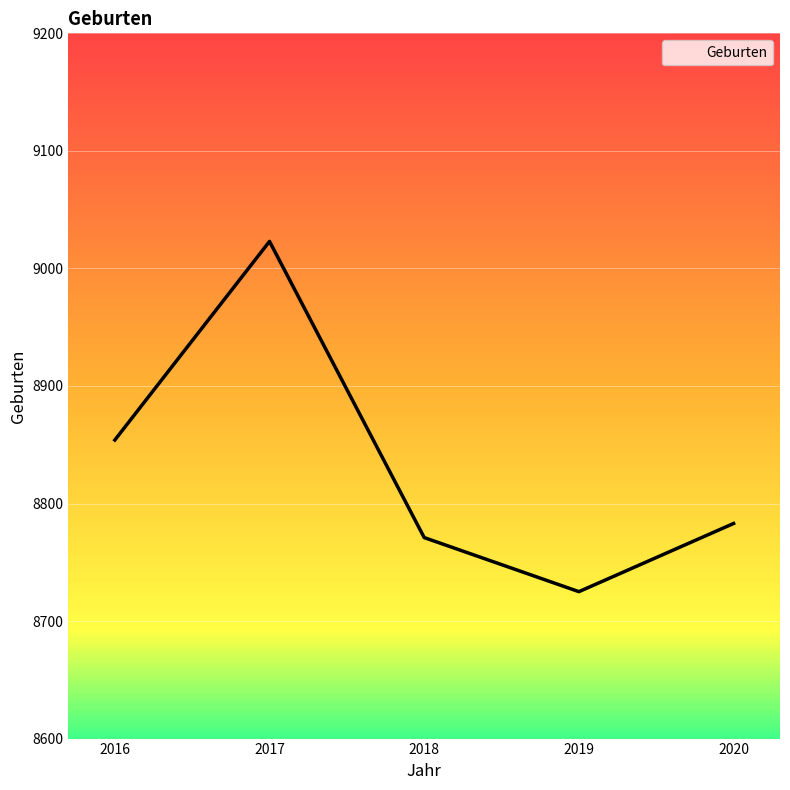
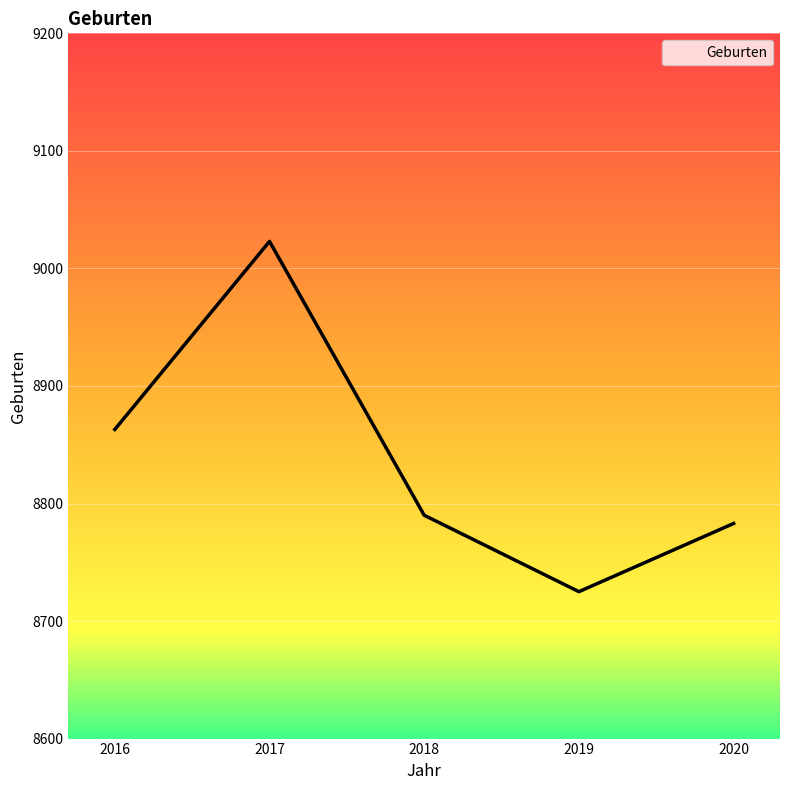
  {
-   "2016": 8854,
+   "2016": 8863,
    "2017": 9023,
-   "2018": 8771,
+   "2018": 8790,
    "2019": 8725,
    "2020": 8783
  }
